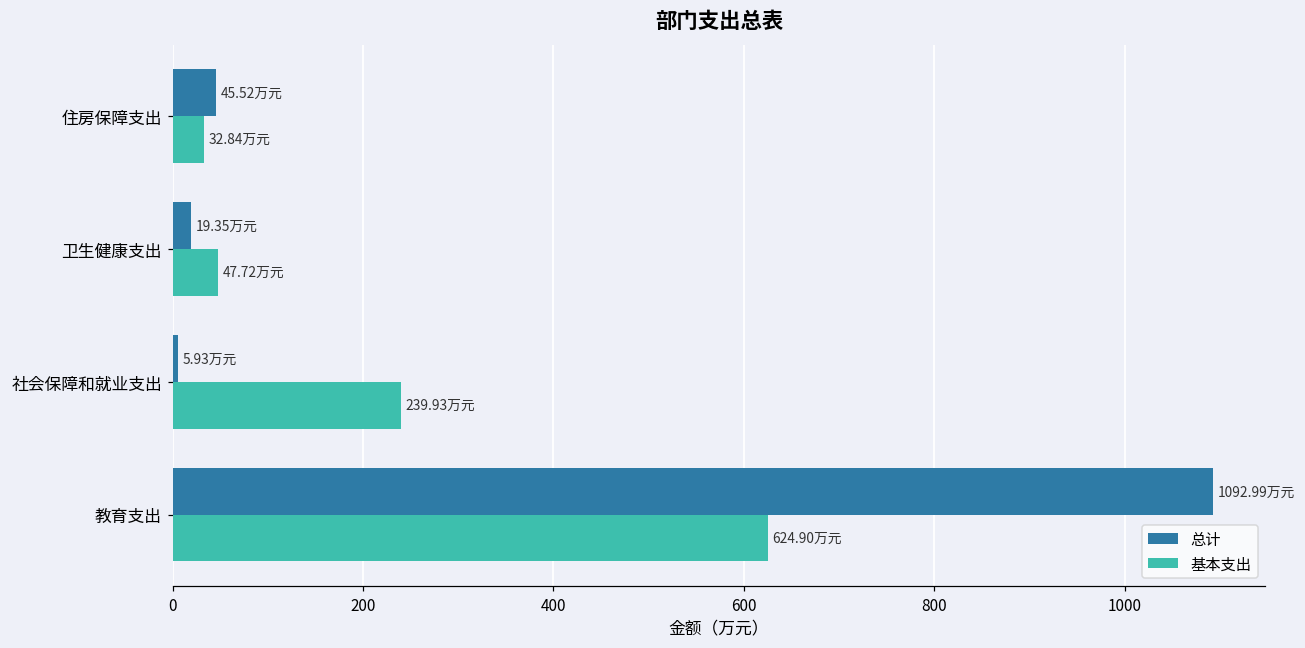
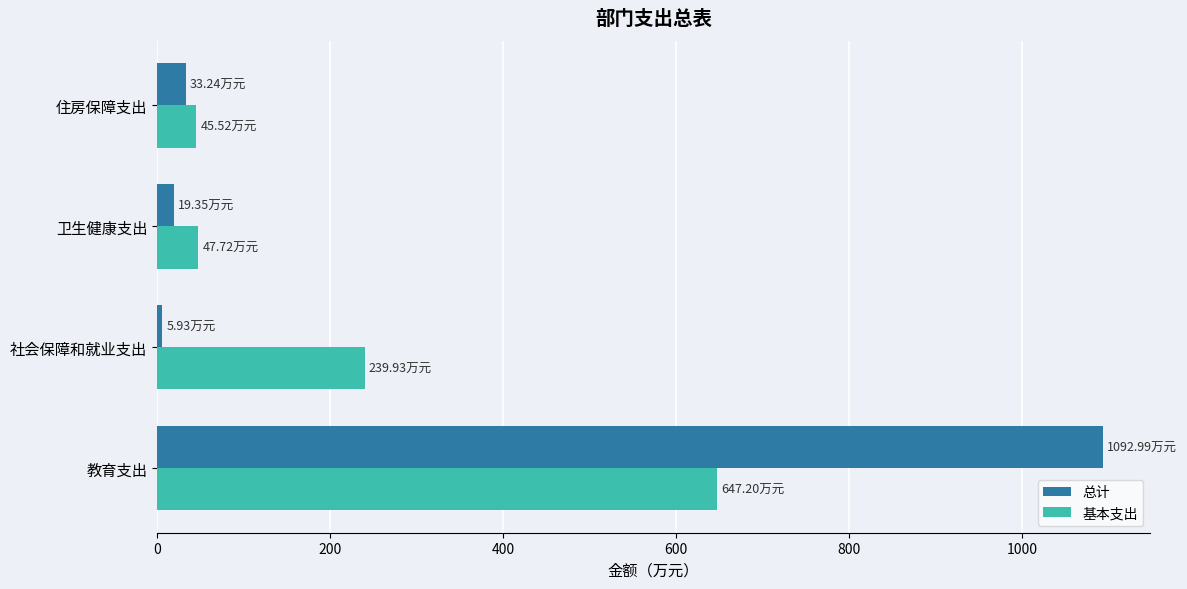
  {
    "总计": {
-     "住房保障支出": 45.52,
+     "住房保障支出": 33.24,
      "卫生健康支出": 19.35,
      "社会保障和就业支出": 5.93,
      "教育支出": 1092.99
    },
    "基本支出": {
-     "住房保障支出": 32.84,
+     "住房保障支出": 45.52,
      "卫生健康支出": 47.72,
      "社会保障和就业支出": 239.93,
-     "教育支出": 624.90
+     "教育支出": 647.20
    }
  }
